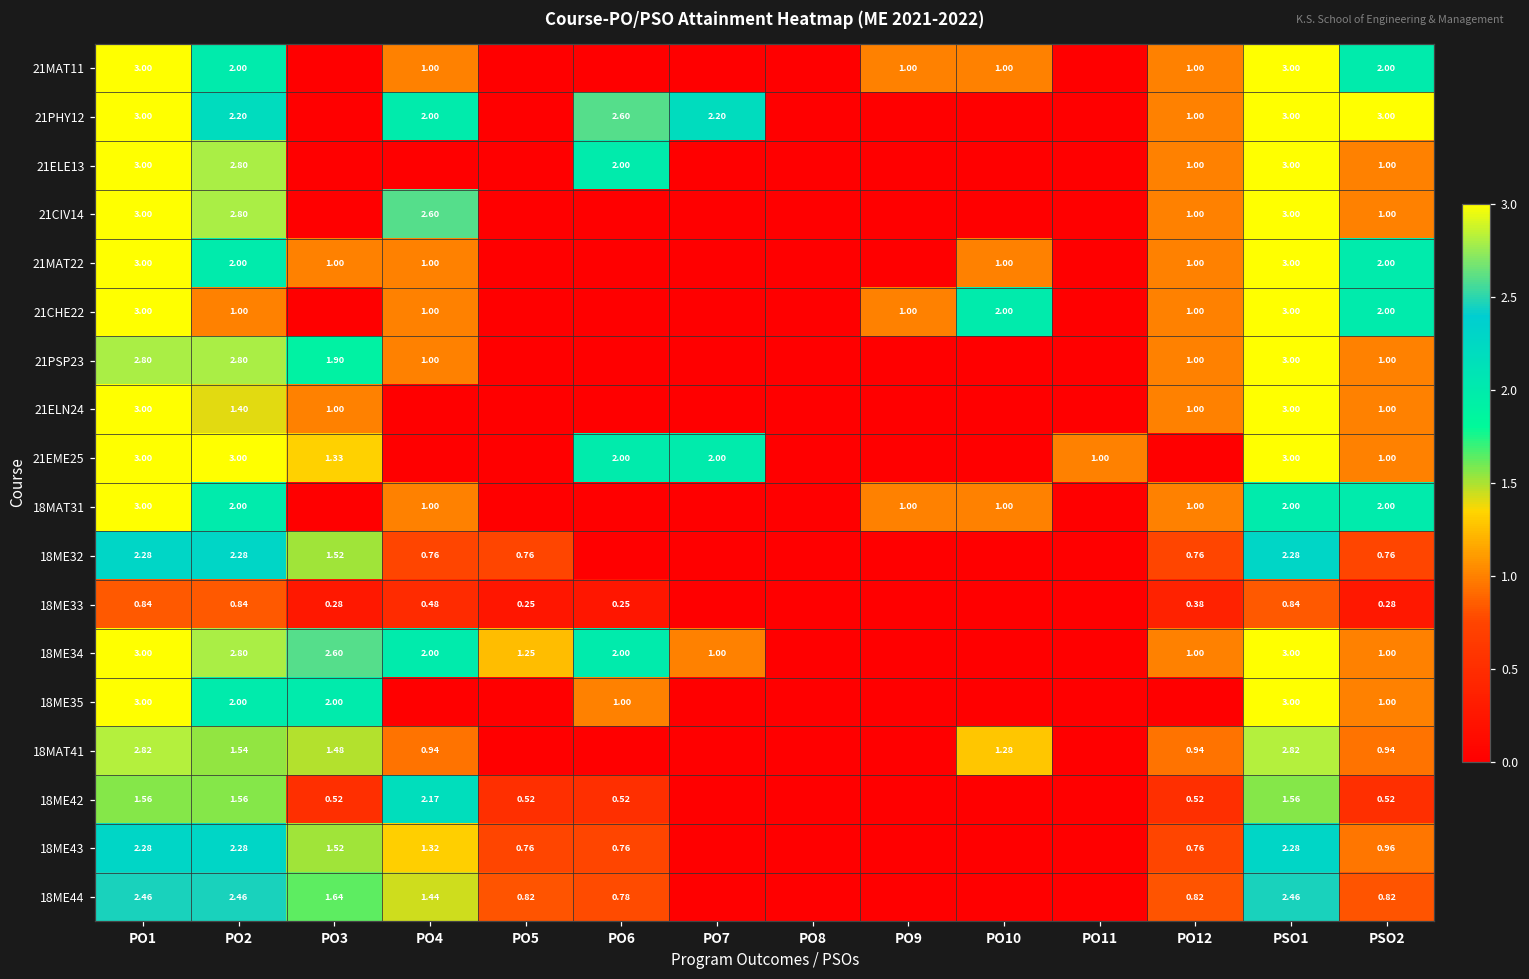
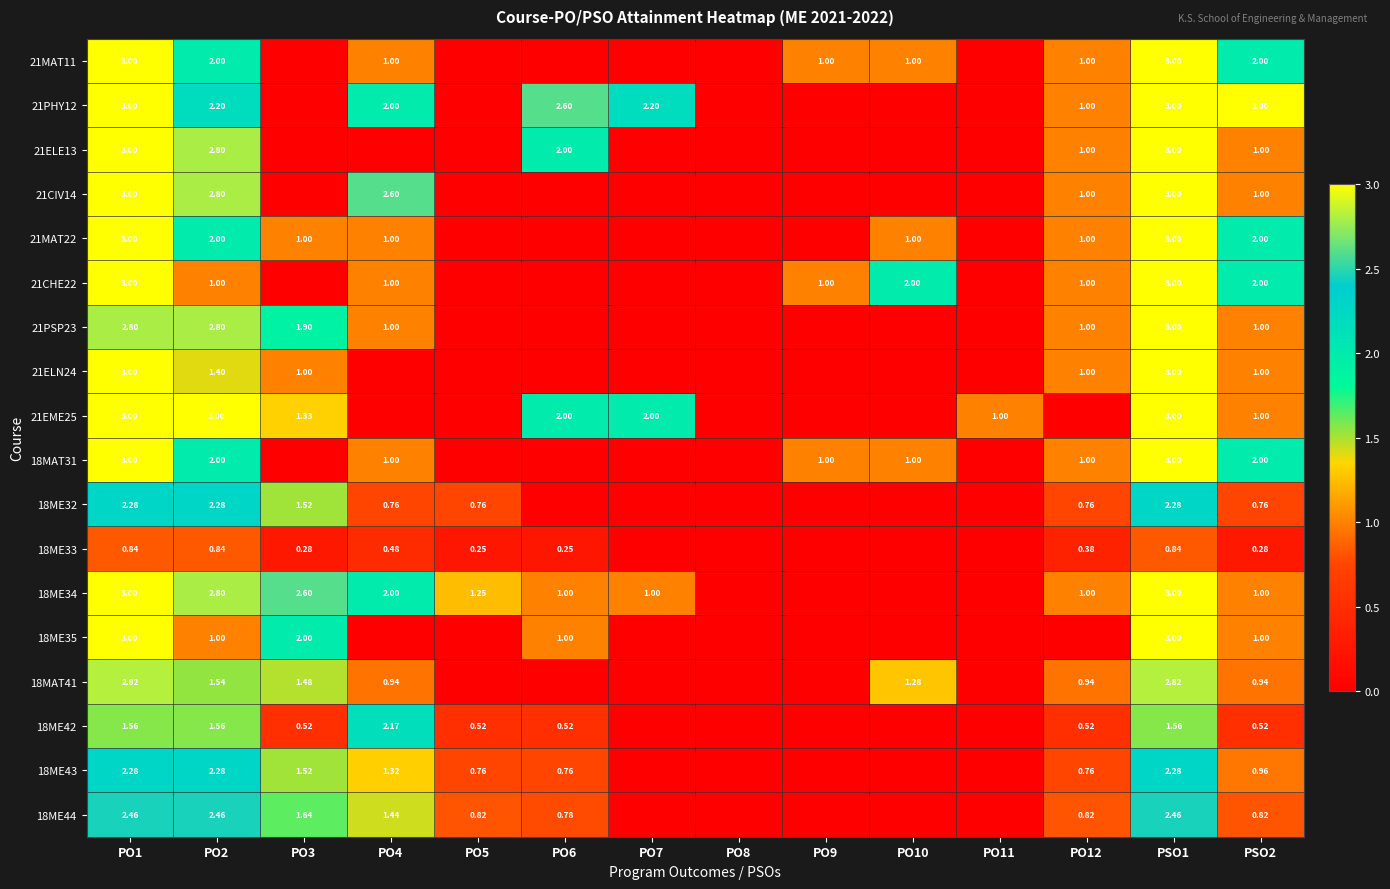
  {
    "21MAT11": {
      "PO1": 3.00,
      "PO2": 2.00,
      "PO4": 1.00,
      "PO9": 1.00,
      "PO10": 1.00,
      "PO12": 1.00,
      "PSO1": 3.00,
      "PSO2": 2.00
    },
    "21PHY12": {
      "PO1": 3.00,
      "PO2": 2.20,
      "PO4": 2.00,
      "PO6": 2.60,
      "PO7": 2.20,
      "PO12": 1.00,
      "PSO1": 3.00,
      "PSO2": 3.00
    },
    "21ELE13": {
      "PO1": 3.00,
      "PO2": 2.80,
      "PO6": 2.00,
      "PO12": 1.00,
      "PSO1": 3.00,
      "PSO2": 1.00
    },
    "21CIV14": {
      "PO1": 3.00,
      "PO2": 2.80,
      "PO4": 2.60,
      "PO12": 1.00,
      "PSO1": 3.00,
      "PSO2": 1.00
    },
    "21MAT22": {
      "PO1": 3.00,
      "PO2": 2.00,
      "PO3": 1.00,
      "PO4": 1.00,
      "PO10": 1.00,
      "PO12": 1.00,
      "PSO1": 3.00,
      "PSO2": 2.00
    },
    "21CHE22": {
      "PO1": 3.00,
      "PO2": 1.00,
      "PO4": 1.00,
      "PO9": 1.00,
      "PO10": 2.00,
      "PO12": 1.00,
      "PSO1": 3.00,
      "PSO2": 2.00
    },
    "21PSP23": {
      "PO1": 2.80,
      "PO2": 2.80,
      "PO3": 1.90,
      "PO4": 1.00,
      "PO12": 1.00,
      "PSO1": 3.00,
      "PSO2": 1.00
    },
    "21ELN24": {
      "PO1": 3.00,
      "PO2": 1.40,
      "PO3": 1.00,
      "PO12": 1.00,
      "PSO1": 3.00,
      "PSO2": 1.00
    },
    "21EME25": {
      "PO1": 3.00,
      "PO2": 3.00,
      "PO3": 1.33,
      "PO6": 2.00,
      "PO7": 2.00,
      "PO11": 1.00,
      "PSO1": 3.00,
      "PSO2": 1.00
    },
    "18MAT31": {
      "PO1": 3.00,
      "PO2": 2.00,
      "PO4": 1.00,
      "PO9": 1.00,
      "PO10": 1.00,
      "PO12": 1.00,
-     "PSO1": 2.00,
+     "PSO1": 3.00,
      "PSO2": 2.00
    },
    "18ME32": {
      "PO1": 2.28,
      "PO2": 2.28,
      "PO3": 1.52,
      "PO4": 0.76,
      "PO5": 0.76,
      "PO12": 0.76,
      "PSO1": 2.28,
      "PSO2": 0.76
    },
    "18ME33": {
      "PO1": 0.84,
      "PO2": 0.84,
      "PO3": 0.28,
      "PO4": 0.48,
      "PO5": 0.25,
      "PO6": 0.25,
      "PO12": 0.38,
      "PSO1": 0.84,
      "PSO2": 0.28
    },
    "18ME34": {
      "PO1": 3.00,
      "PO2": 2.80,
      "PO3": 2.60,
      "PO4": 2.00,
      "PO5": 1.25,
-     "PO6": 2.00,
+     "PO6": 1.00,
      "PO7": 1.00,
      "PO12": 1.00,
      "PSO1": 3.00,
      "PSO2": 1.00
    },
    "18ME35": {
      "PO1": 3.00,
-     "PO2": 2.00,
+     "PO2": 1.00,
      "PO3": 2.00,
      "PO6": 1.00,
      "PSO1": 3.00,
      "PSO2": 1.00
    },
    "18MAT41": {
      "PO1": 2.82,
      "PO2": 1.54,
      "PO3": 1.48,
      "PO4": 0.94,
      "PO10": 1.28,
      "PO12": 0.94,
      "PSO1": 2.82,
      "PSO2": 0.94
    },
    "18ME42": {
      "PO1": 1.56,
      "PO2": 1.56,
      "PO3": 0.52,
      "PO4": 2.17,
      "PO5": 0.52,
      "PO6": 0.52,
      "PO12": 0.52,
      "PSO1": 1.56,
      "PSO2": 0.52
    },
    "18ME43": {
      "PO1": 2.28,
      "PO2": 2.28,
      "PO3": 1.52,
      "PO4": 1.32,
      "PO5": 0.76,
      "PO6": 0.76,
      "PO12": 0.76,
      "PSO1": 2.28,
      "PSO2": 0.96
    },
    "18ME44": {
      "PO1": 2.46,
      "PO2": 2.46,
      "PO3": 1.64,
      "PO4": 1.44,
      "PO5": 0.82,
      "PO6": 0.78,
      "PO12": 0.82,
      "PSO1": 2.46,
      "PSO2": 0.82
    }
  }
